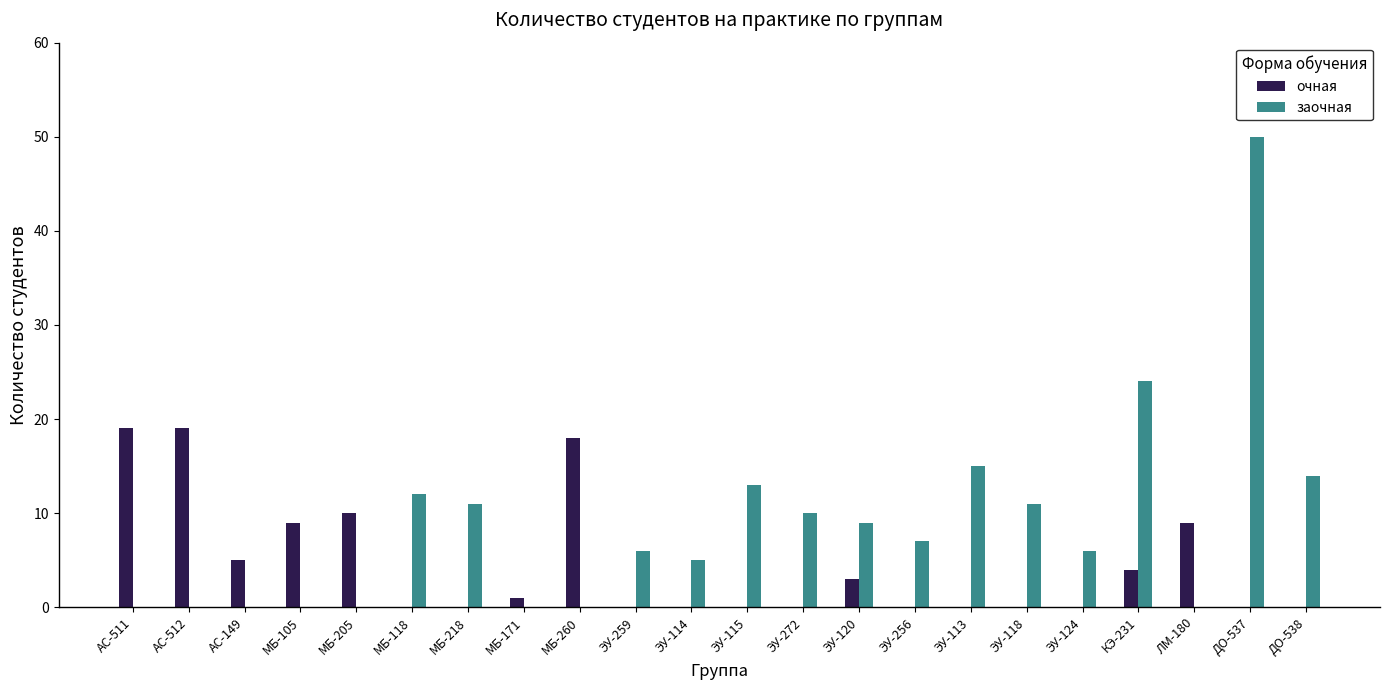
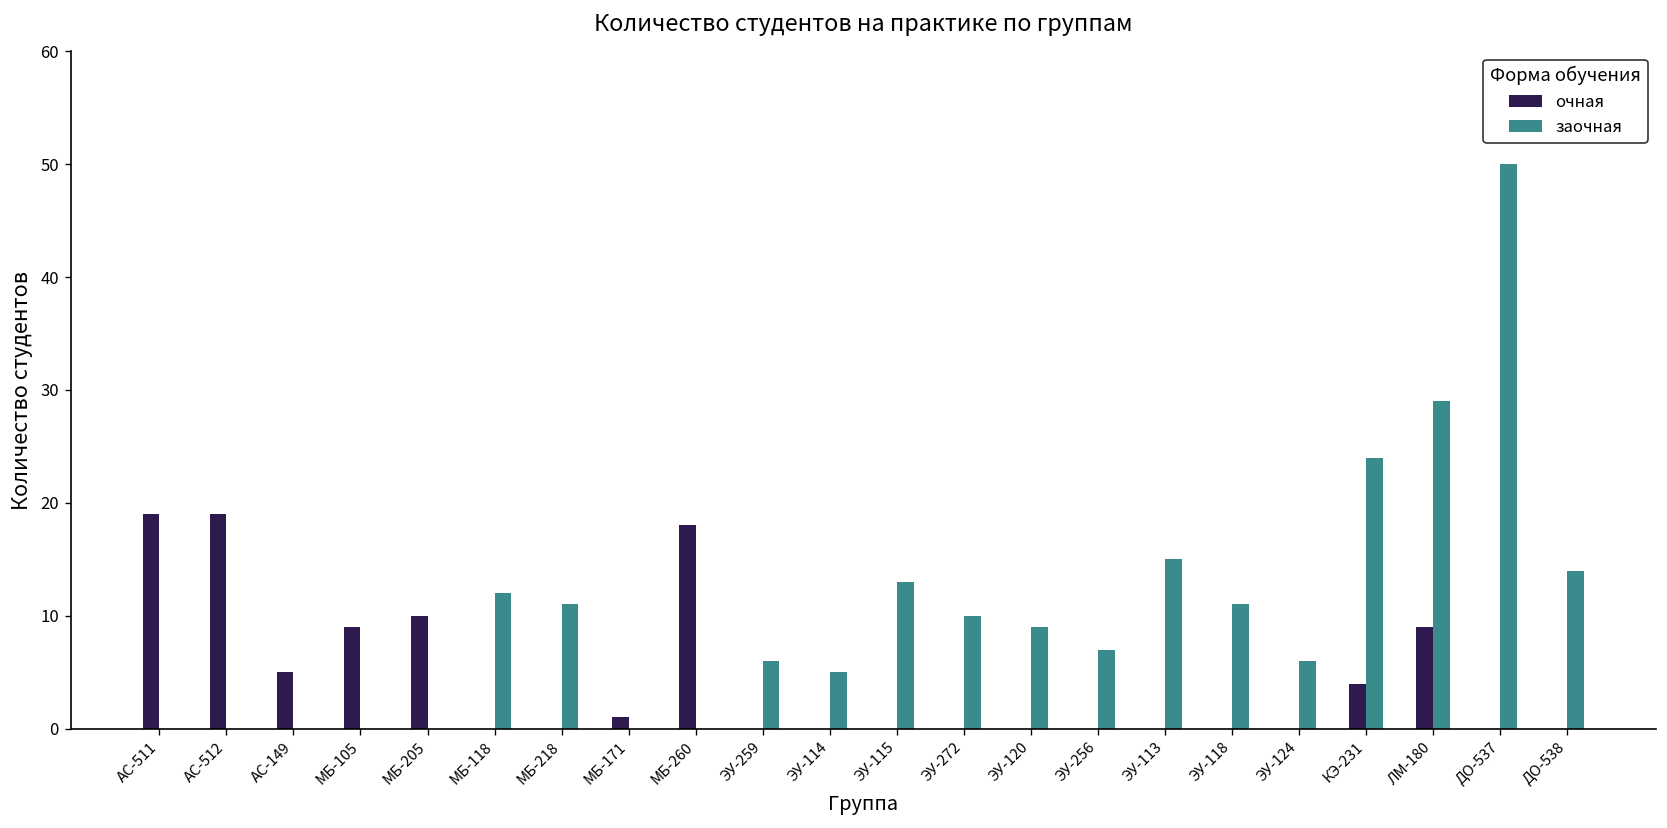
  {
    "очная": {
      "АС-511": 19,
      "АС-512": 19,
      "АС-149": 5,
      "МБ-105": 9,
      "МБ-205": 10,
      "МБ-118": 0,
      "МБ-218": 0,
      "МБ-171": 1,
      "МБ-260": 18,
      "ЭУ-259": 0,
      "ЭУ-114": 0,
      "ЭУ-115": 0,
      "ЭУ-272": 0,
-     "ЭУ-120": 3,
+     "ЭУ-120": 0,
      "ЭУ-256": 0,
      "ЭУ-113": 0,
      "ЭУ-118": 0,
      "ЭУ-124": 0,
      "КЭ-231": 4,
      "ЛМ-180": 9,
      "ДО-537": 0,
      "ДО-538": 0
    },
    "заочная": {
      "АС-511": 0,
      "АС-512": 0,
      "АС-149": 0,
      "МБ-105": 0,
      "МБ-205": 0,
      "МБ-118": 12,
      "МБ-218": 11,
      "МБ-171": 0,
      "МБ-260": 0,
      "ЭУ-259": 6,
      "ЭУ-114": 5,
      "ЭУ-115": 13,
      "ЭУ-272": 10,
      "ЭУ-120": 9,
      "ЭУ-256": 7,
      "ЭУ-113": 15,
      "ЭУ-118": 11,
      "ЭУ-124": 6,
      "КЭ-231": 24,
-     "ЛМ-180": 0,
+     "ЛМ-180": 29,
      "ДО-537": 50,
      "ДО-538": 14
    }
  }
